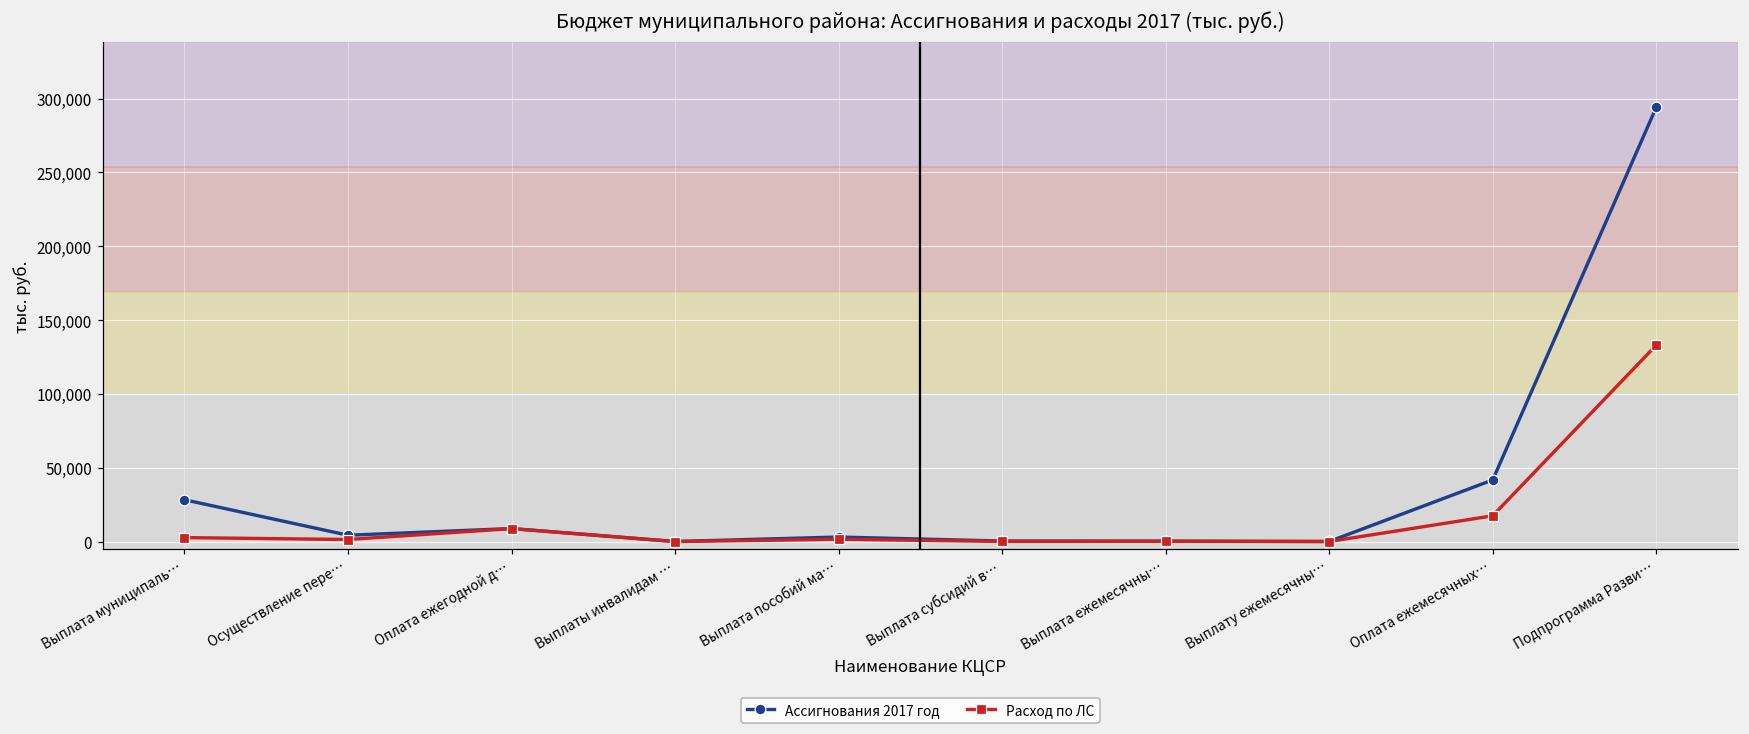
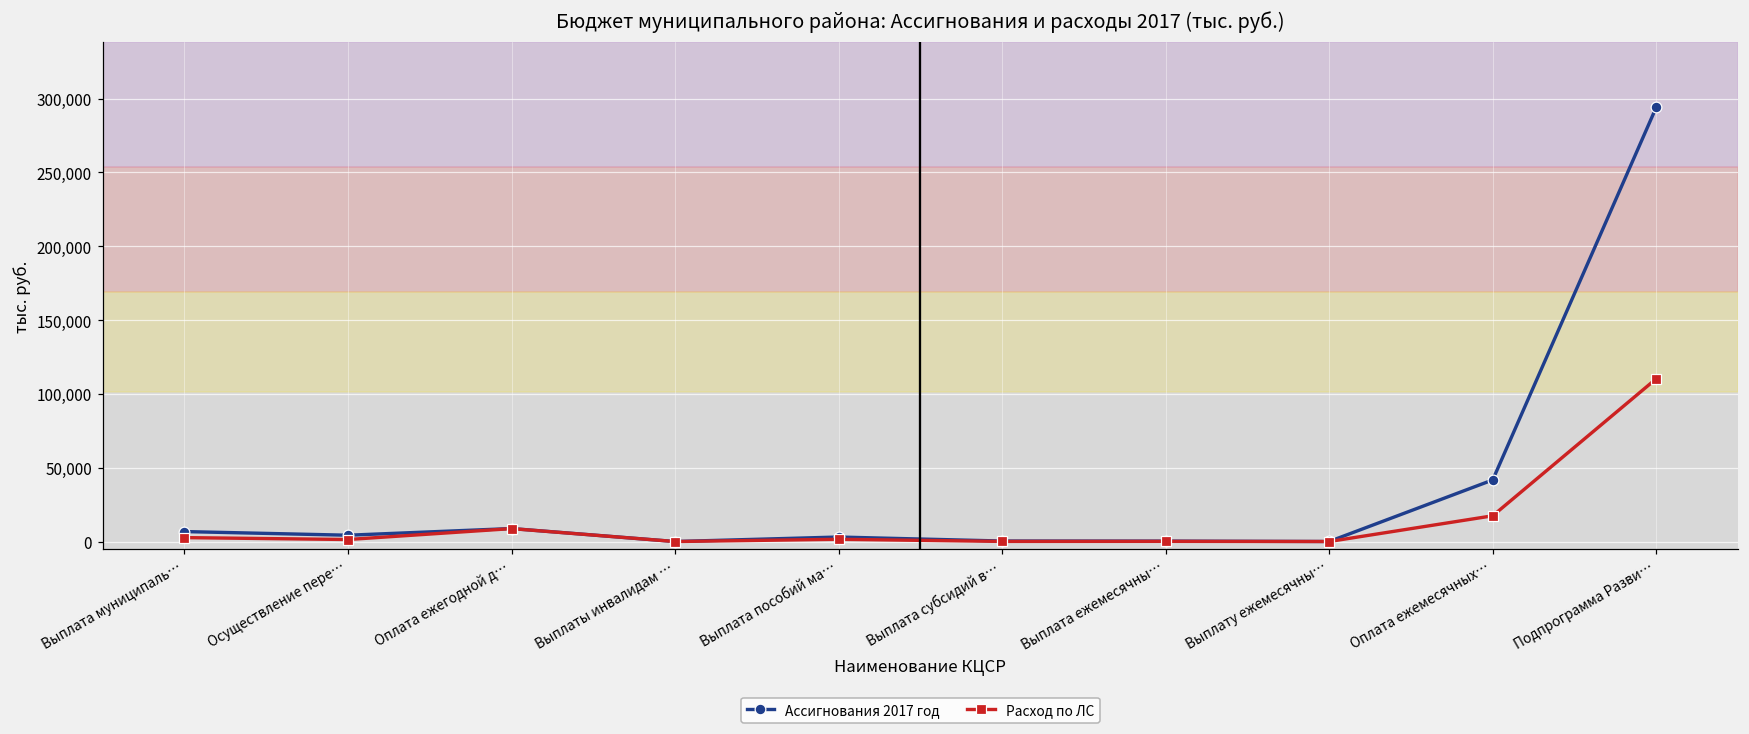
  {
    "Ассигнования 2017 год": {
-     "Выплата муниципаль…": "28,000",
+     "Выплата муниципаль…": "7,000",
      "Осуществление пере…": "4,000",
      "Оплата ежемесячных…": "42,000",
      "Подпрограмма Разви…": "294,000"
    },
    "Расход по ЛС": {
      "Выплата муниципаль…": "3,000",
      "Осуществление пере…": "1,000",
      "Оплата ежемесячных…": "17,000",
-     "Подпрограмма Разви…": "133,000"
+     "Подпрограмма Разви…": "110,000"
    }
  }
